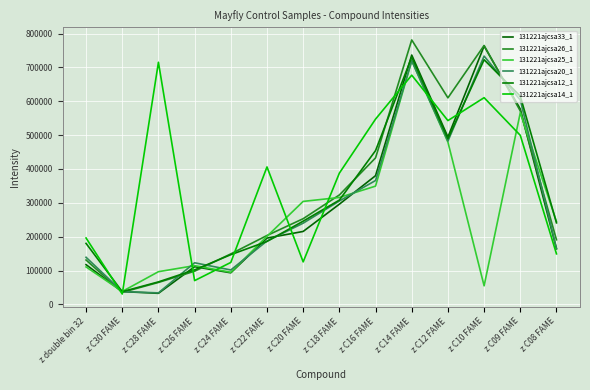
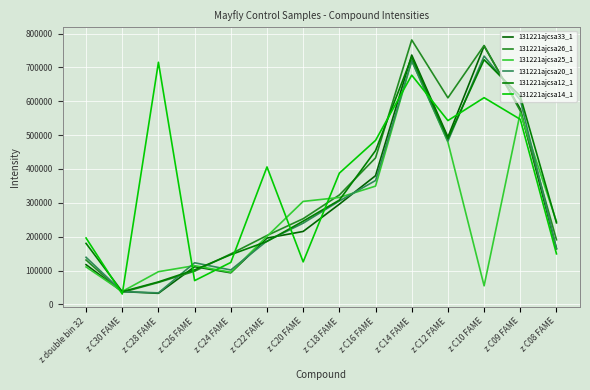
  {
    "131221ajcsa25_1": {
      "z C28 FAME": 100000,
      "z C20 FAME": 300000,
      "z C16 FAME": 350000,
      "z C10 FAME": 50000
    },
    "131221ajcsa14_1": {
      "z double bin 32": 200000,
      "z C28 FAME": 720000,
      "z C26 FAME": 70000,
      "z C24 FAME": 120000,
      "z C22 FAME": 410000,
      "z C20 FAME": 130000,
      "z C18 FAME": 390000,
-     "z C16 FAME": 550000,
+     "z C16 FAME": 480000,
      "z C14 FAME": 680000,
      "z C12 FAME": 540000,
      "z C10 FAME": 610000,
-     "z C09 FAME": 500000,
+     "z C09 FAME": 550000,
      "z C08 FAME": 150000
    }
  }
